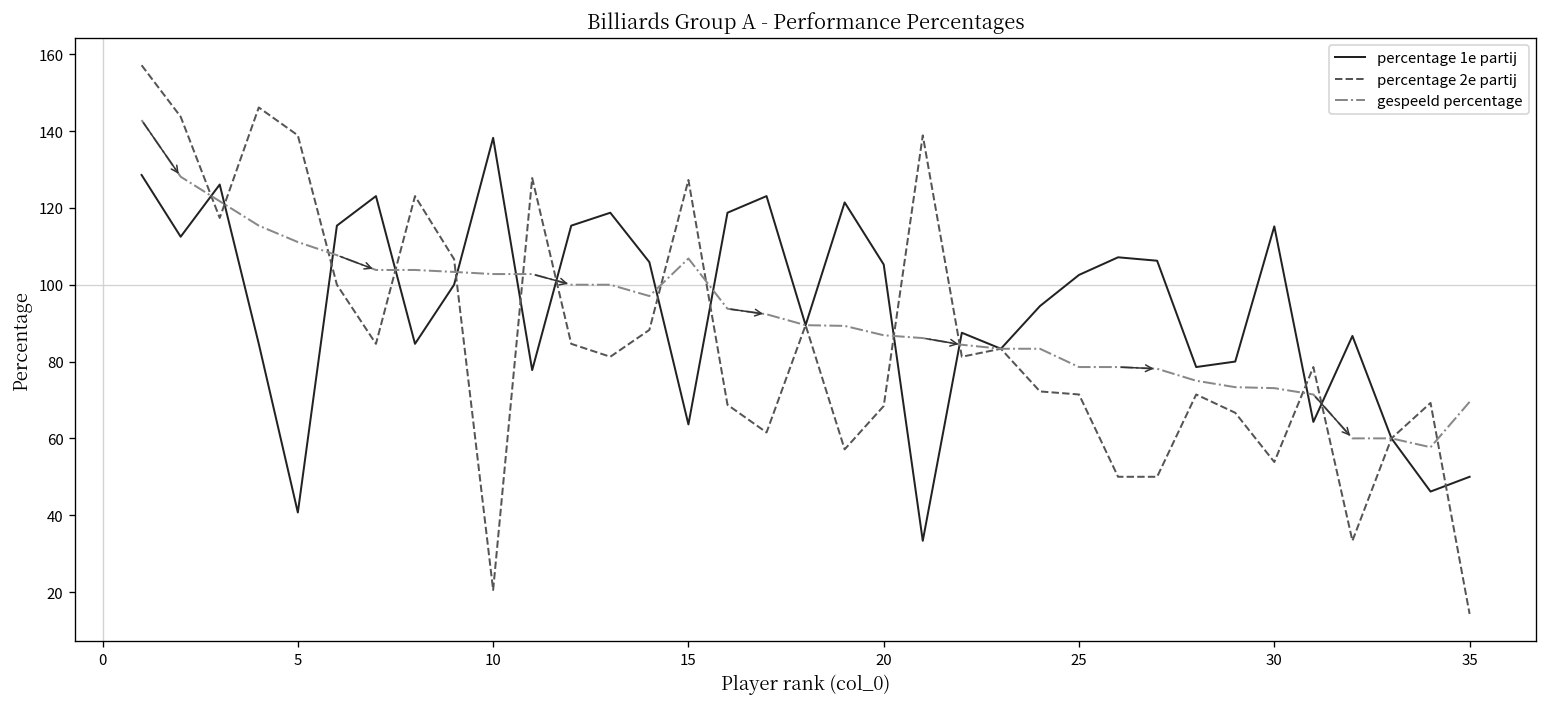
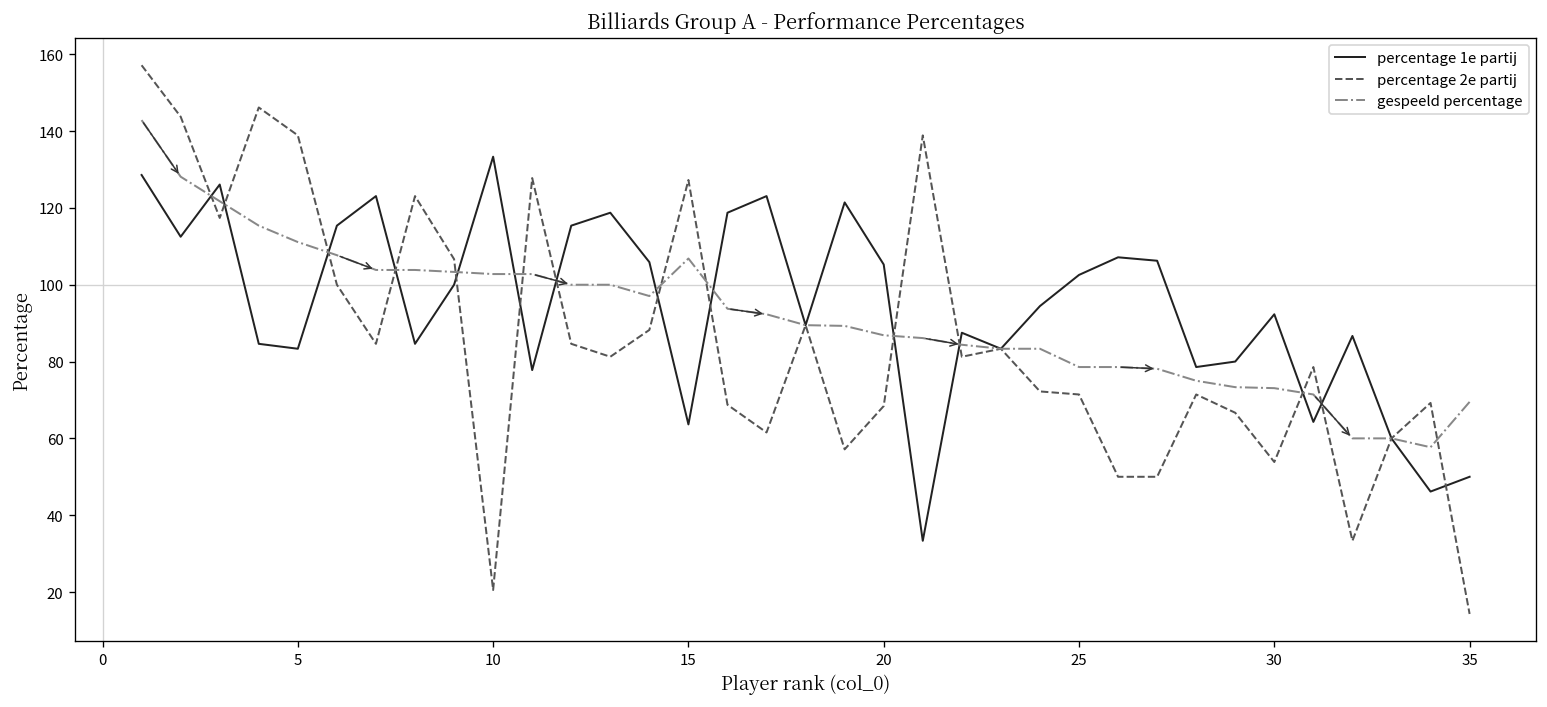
  {
    "percentage 1e partij": {
-     "5": 41,
-     "10": 138,
+     "5": 83,
+     "10": 133,
      "15": 64,
      "20": 105,
      "25": 103,
-     "30": 115,
+     "30": 92,
      "35": 50
    },
    "percentage 2e partij": {
      "5": 139,
      "10": 21,
      "15": 127,
      "20": 68,
      "25": 71,
      "30": 54,
      "35": 14
    },
    "gespeeld percentage": {
      "5": 111,
      "10": 103,
      "15": 107,
      "20": 87,
      "25": 79,
      "30": 73,
      "35": 70
    }
  }
